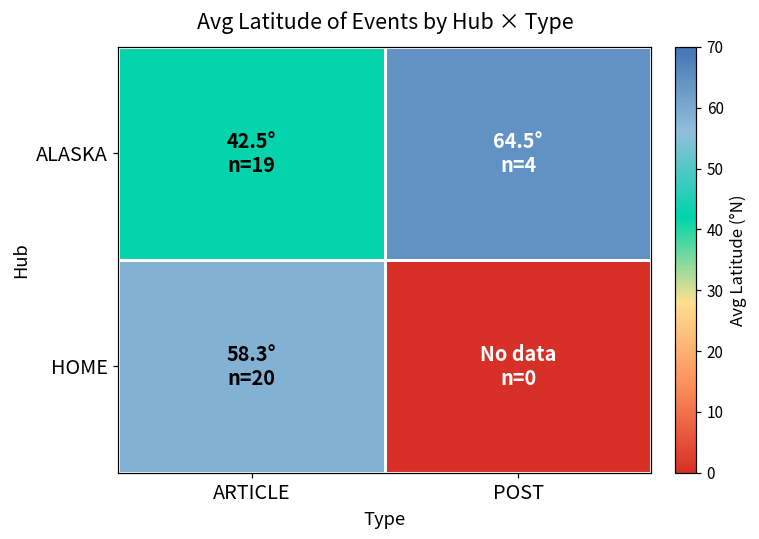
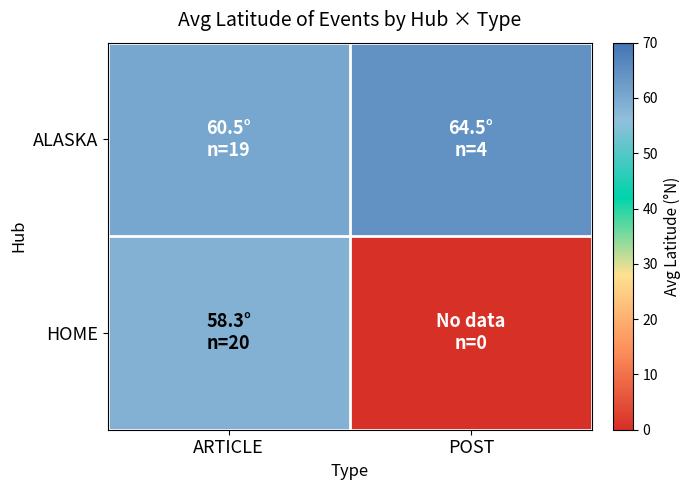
  {
    "ALASKA": {
-     "ARTICLE": "42.5°"
+     "ARTICLE": "60.5°"
    },
    "HOME": {
      "POST": "0"
    }
  }
